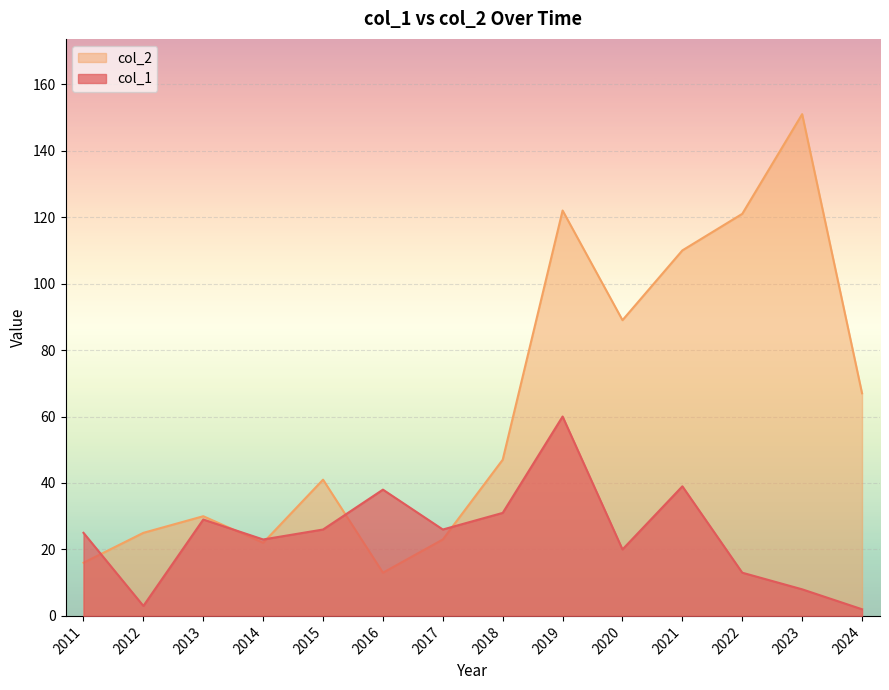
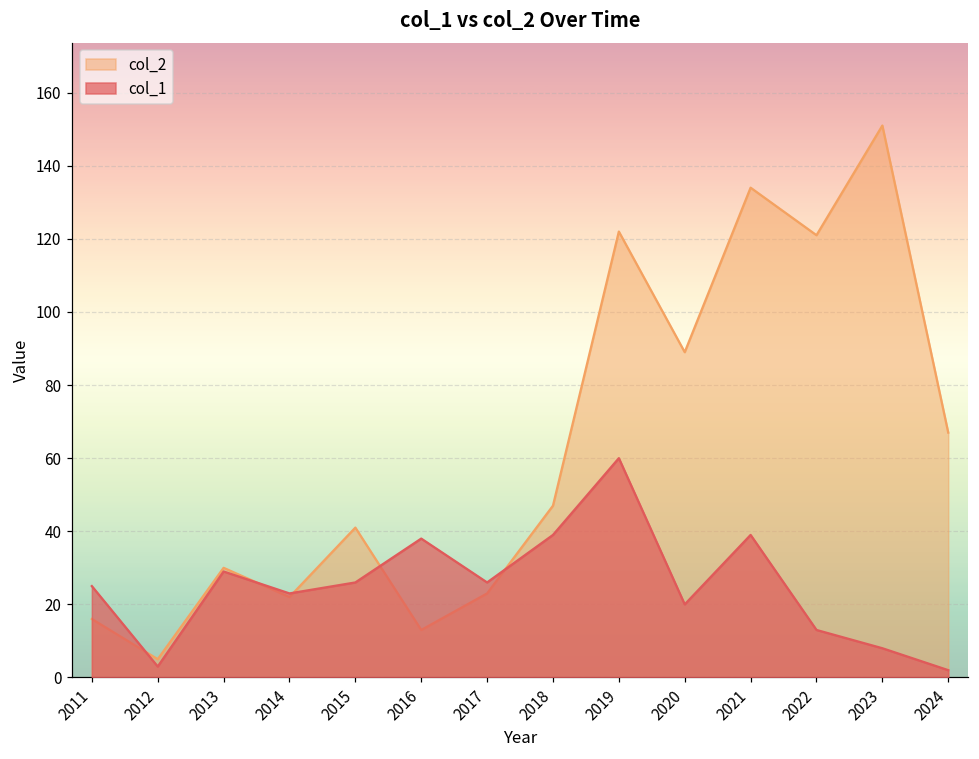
  {
    "col_2": {
      "2011": 16,
-     "2012": 25,
+     "2012": 5,
      "2013": 30,
      "2014": 22,
      "2015": 41,
      "2016": 13,
      "2017": 23,
      "2018": 47,
      "2019": 122,
      "2020": 89,
-     "2021": 110,
+     "2021": 134,
      "2022": 121,
      "2023": 151,
      "2024": 67
    },
    "col_1": {
      "2011": 25,
      "2012": 3,
      "2013": 29,
      "2014": 23,
      "2015": 26,
      "2016": 38,
      "2017": 26,
-     "2018": 31,
+     "2018": 39,
      "2019": 60,
      "2020": 20,
      "2021": 39,
      "2022": 13,
      "2023": 8,
      "2024": 2
    }
  }
